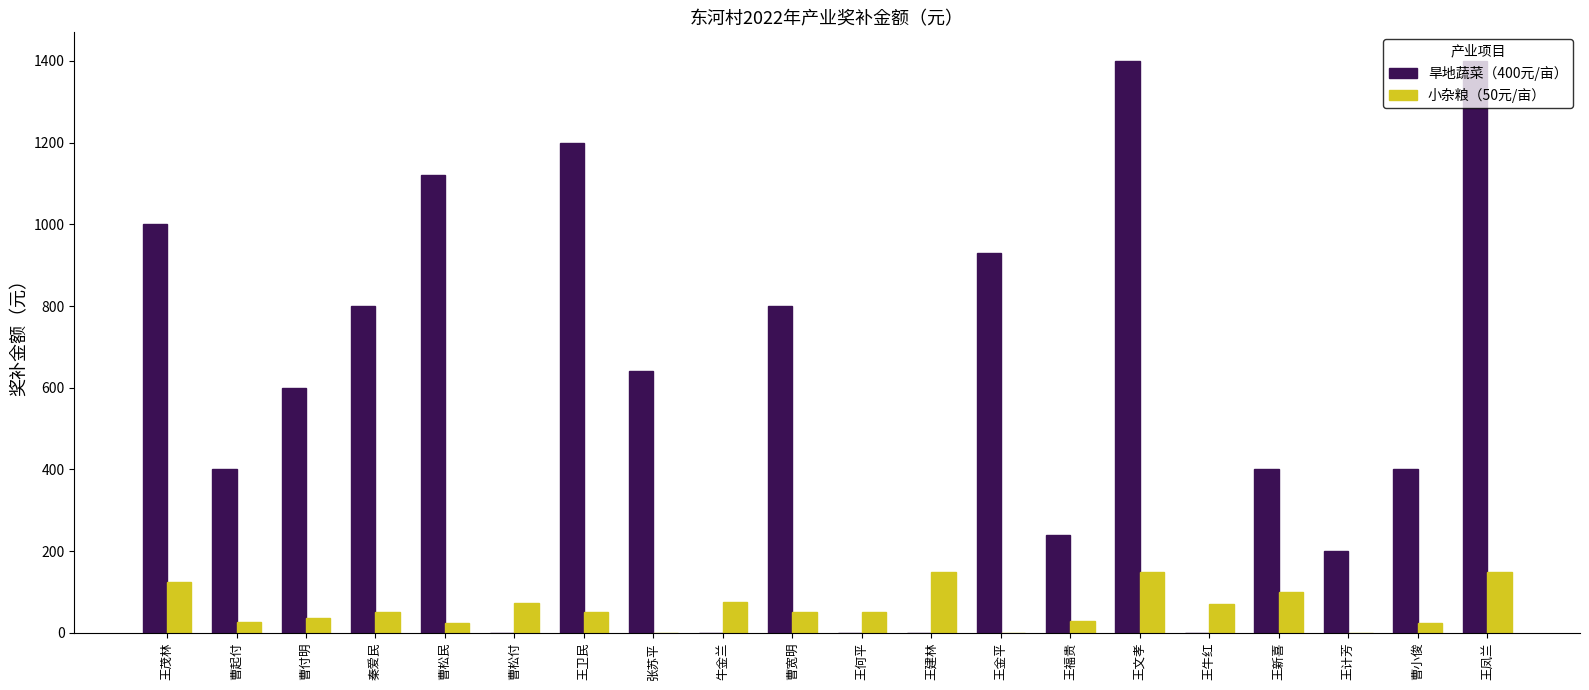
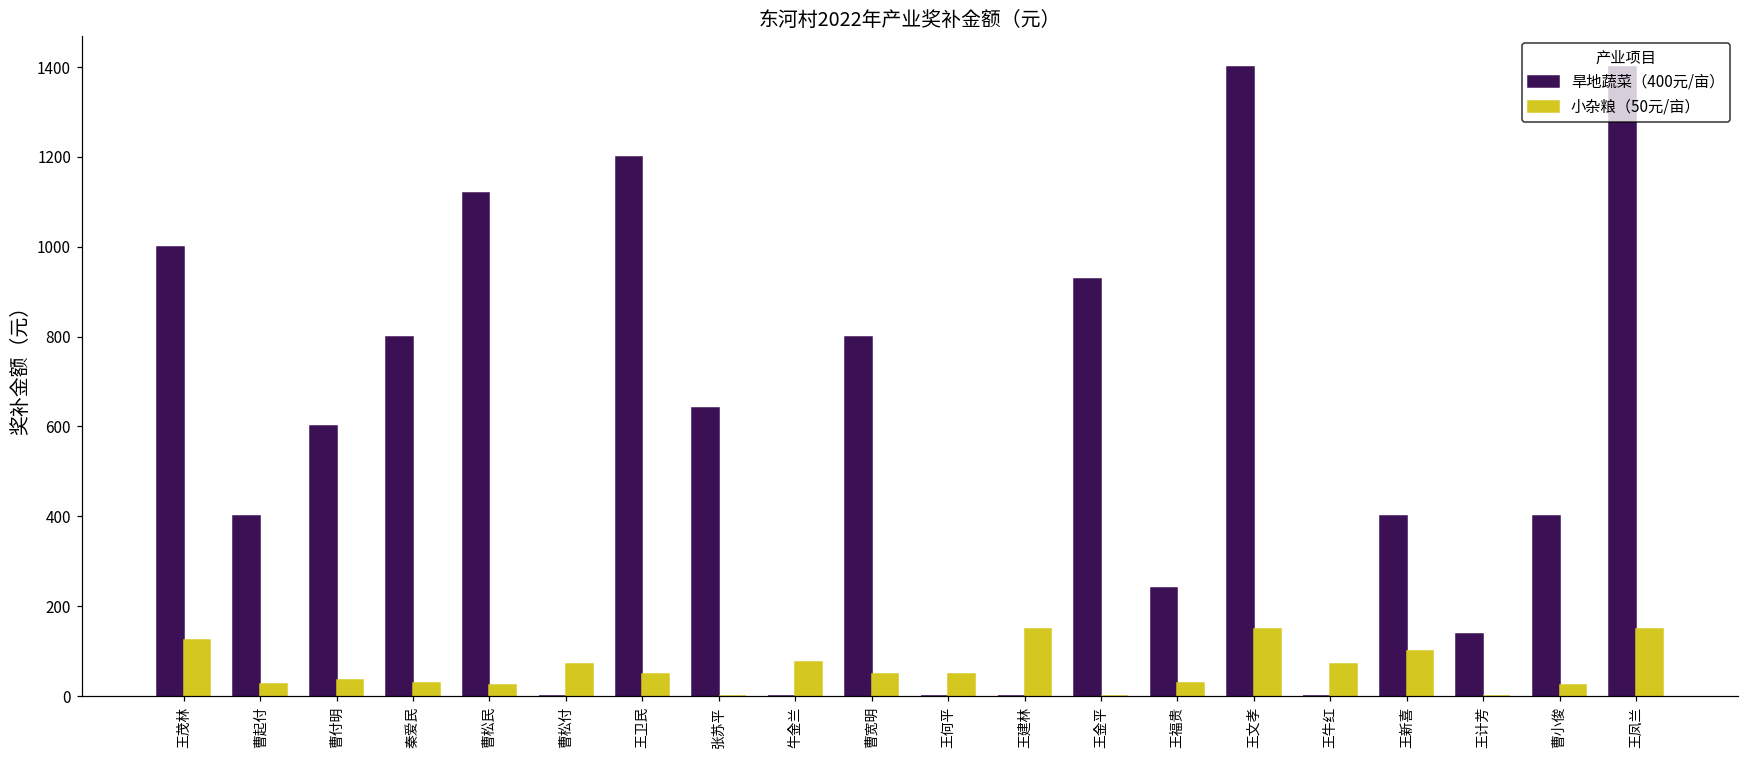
  {
    "旱地蔬菜（400元/亩）": {
      "王茂林": 1000,
      "曹起付": 400,
      "曹付明": 600,
      "秦爱民": 800,
      "曹松民": 1120,
      "曹松付": 0,
      "王卫民": 1200,
      "张苏平": 640,
      "牛金兰": 0,
      "曹宽明": 800,
      "王何平": 0,
      "王建林": 0,
      "王金平": 930,
      "王福贵": 240,
      "王文孝": 1400,
      "王牛红": 0,
      "王新喜": 400,
-     "王计芳": 200,
+     "王计芳": 140,
      "曹小俊": 400
    },
    "小杂粮（50元/亩）": {
      "王茂林": 130,
      "曹起付": 30,
      "曹付明": 40,
-     "秦爱民": 50,
+     "秦爱民": 30,
      "曹松民": 30,
      "曹松付": 70,
      "王卫民": 50,
      "张苏平": 0,
      "牛金兰": 80,
      "曹宽明": 50,
      "王何平": 50,
      "王建林": 150,
      "王金平": 0,
      "王福贵": 30,
      "王文孝": 150,
      "王牛红": 70,
      "王新喜": 100,
      "王计芳": 0,
      "曹小俊": 30,
      "王凤兰": 150
    }
  }
